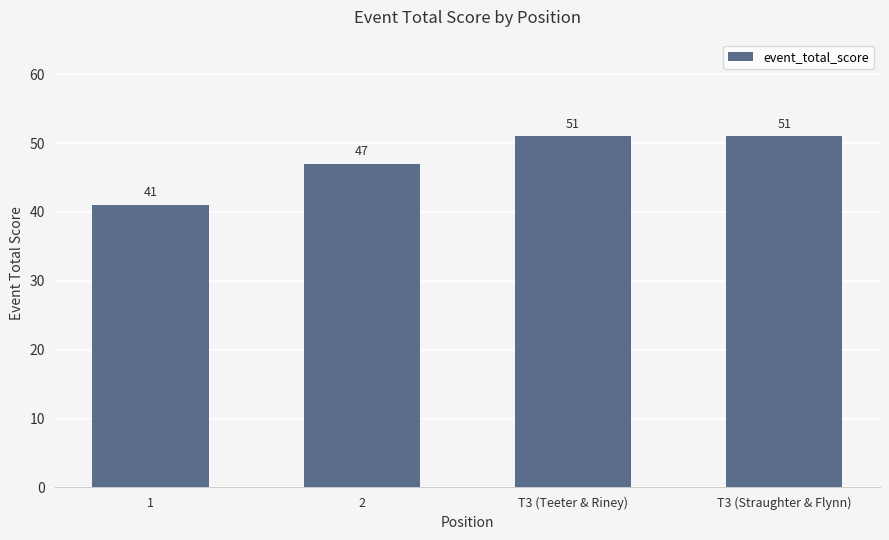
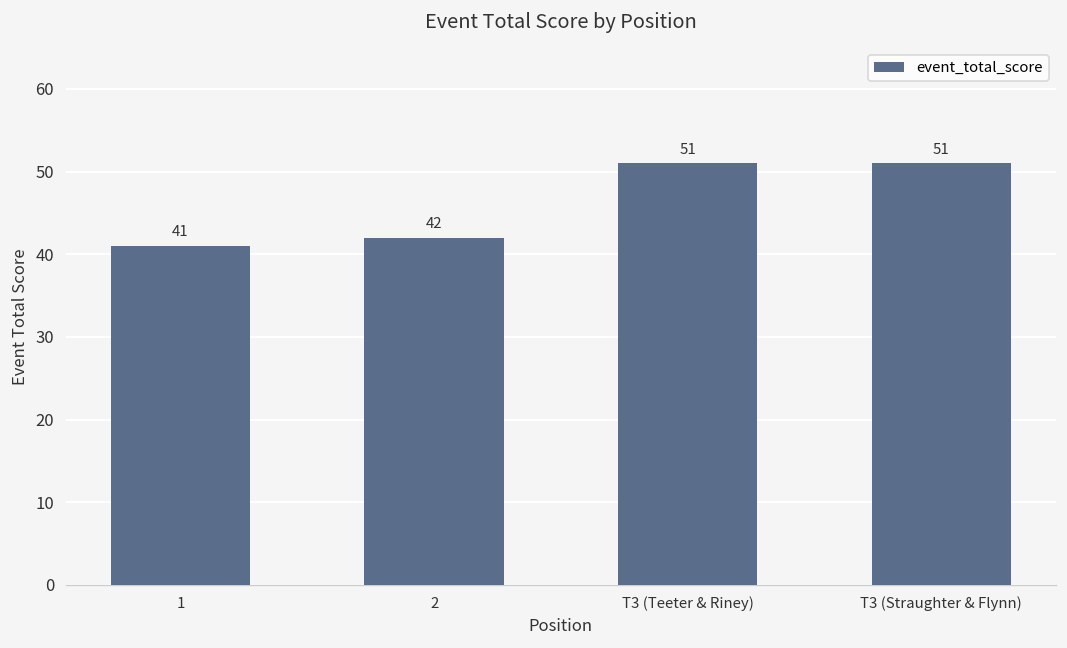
  {
    "1": 41,
-   "2": 47,
+   "2": 42,
    "T3 (Teeter & Riney)": 51,
    "T3 (Straughter & Flynn)": 51
  }
